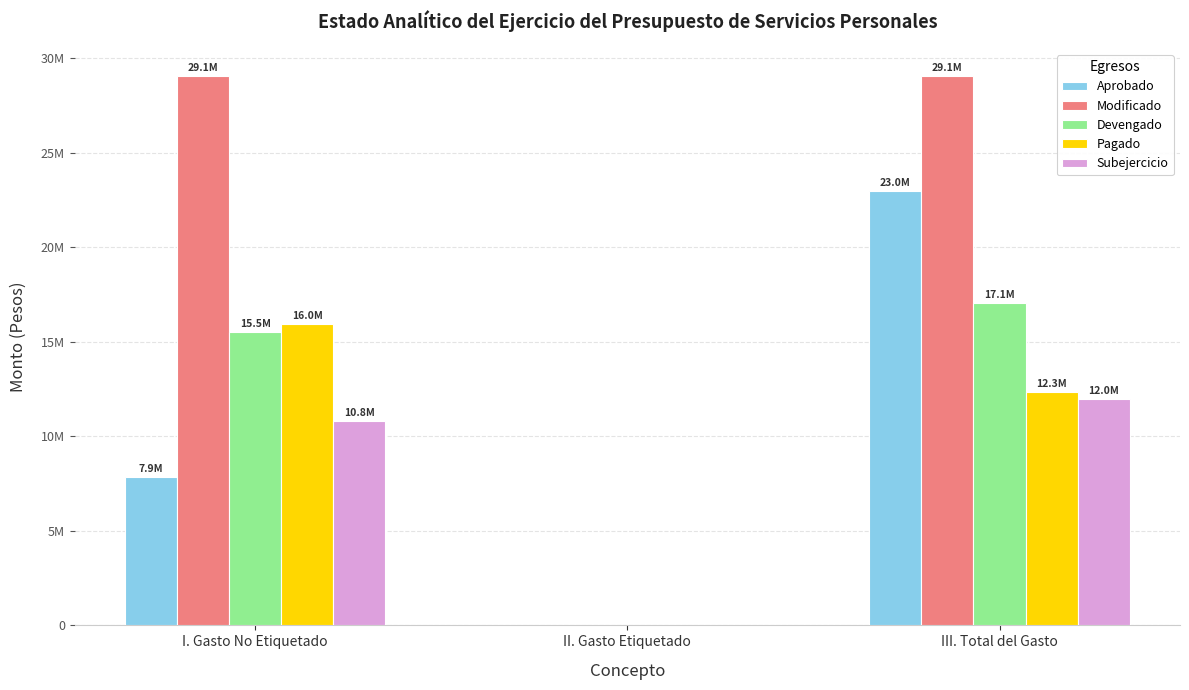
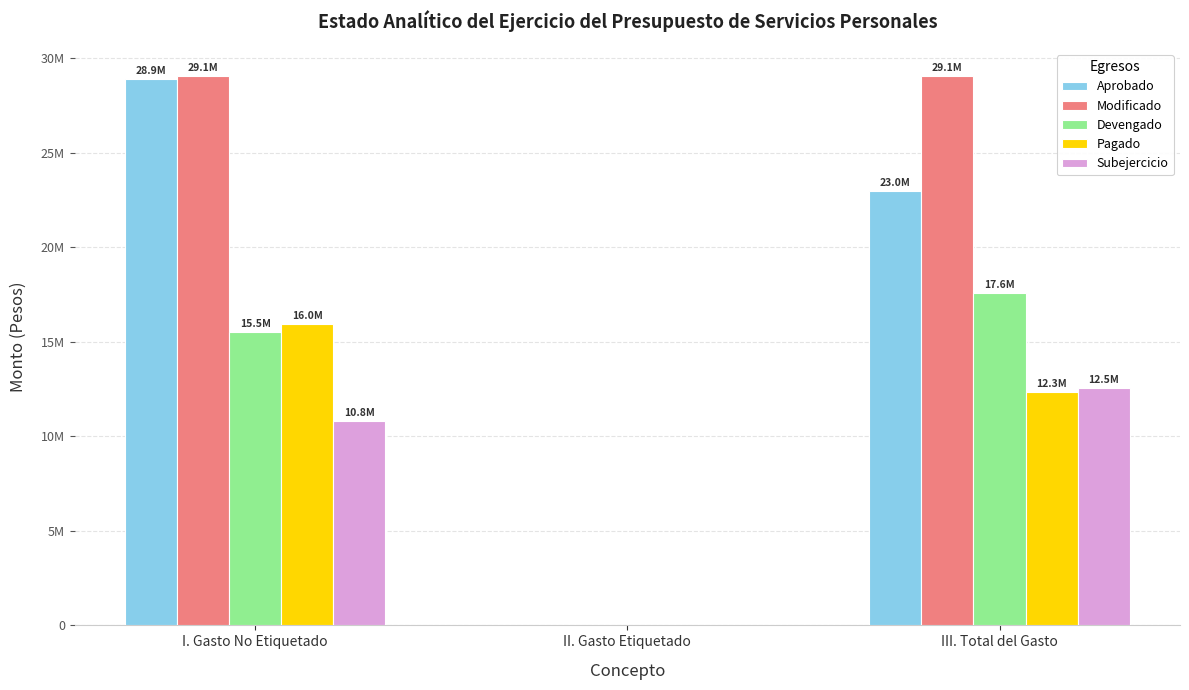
  {
    "Aprobado": {
-     "I. Gasto No Etiquetado": "7.9M",
+     "I. Gasto No Etiquetado": "28.9M",
      "III. Total del Gasto": "23.0M"
    },
    "Modificado": {
      "I. Gasto No Etiquetado": "29.1M",
      "III. Total del Gasto": "29.1M"
    },
    "Devengado": {
      "I. Gasto No Etiquetado": "15.5M",
-     "III. Total del Gasto": "17.1M"
+     "III. Total del Gasto": "17.6M"
    },
    "Pagado": {
      "I. Gasto No Etiquetado": "16.0M",
      "III. Total del Gasto": "12.3M"
    },
    "Subejercicio": {
      "I. Gasto No Etiquetado": "10.8M",
-     "III. Total del Gasto": "12.0M"
+     "III. Total del Gasto": "12.5M"
    }
  }
